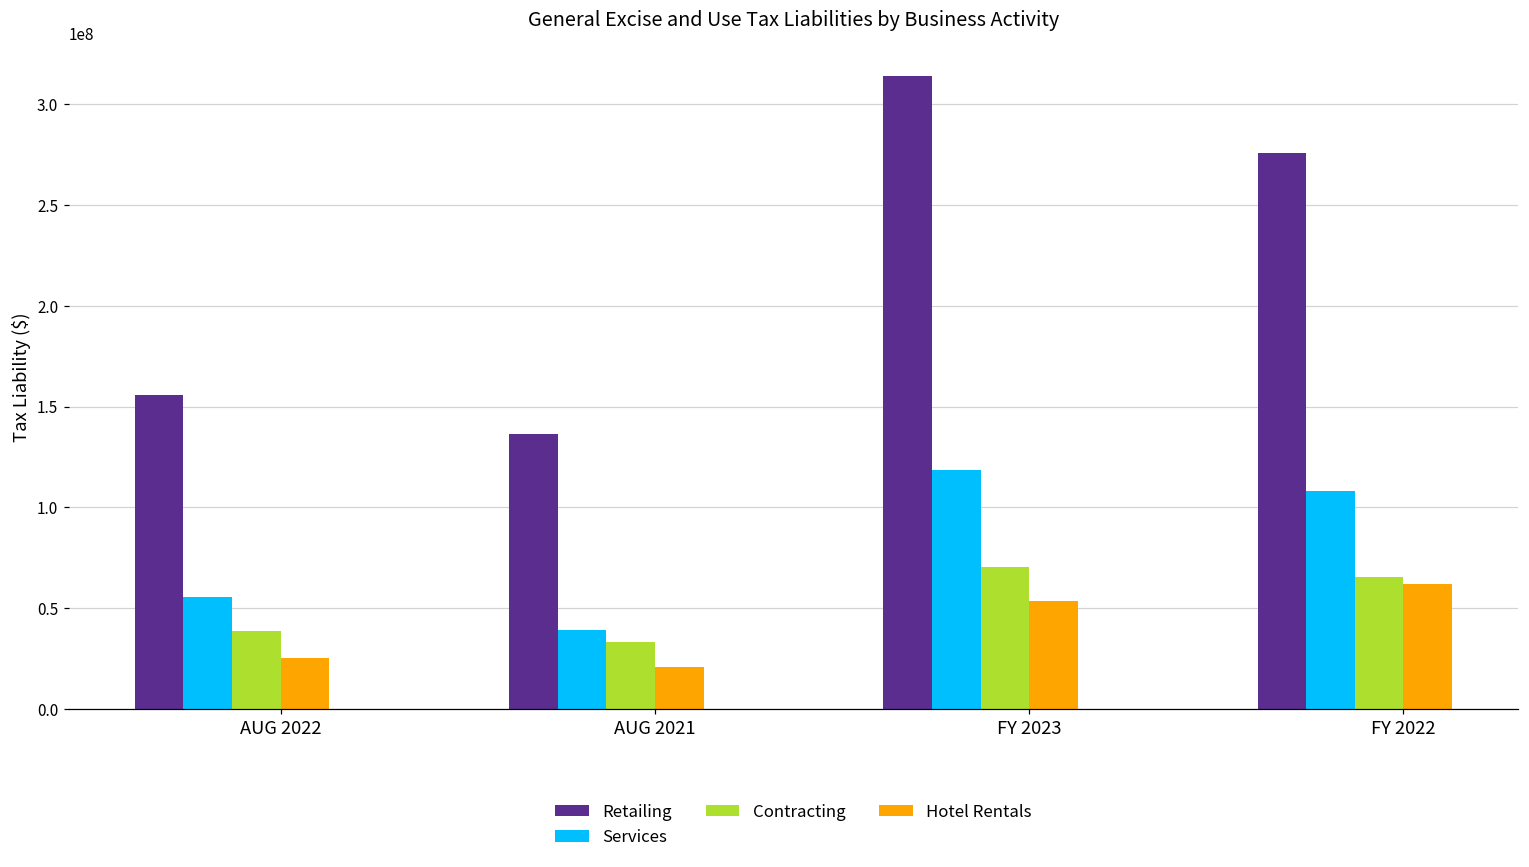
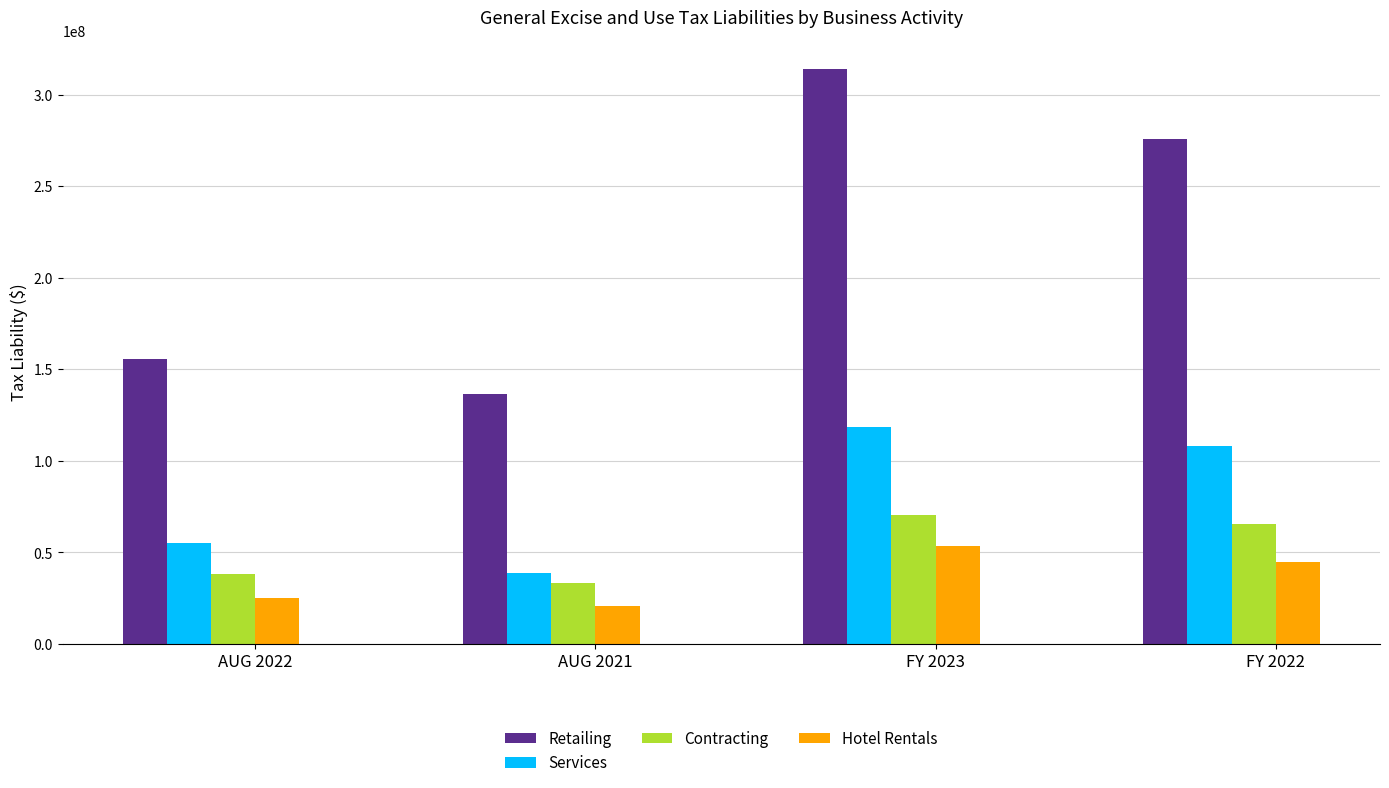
  {
    "Retailing": {
      "AUG 2022": 156000000,
      "AUG 2021": 136000000,
      "FY 2023": 314000000,
      "FY 2022": 276000000
    },
    "Services": {
      "AUG 2022": 55000000,
      "AUG 2021": 39000000,
      "FY 2023": 118000000,
      "FY 2022": 108000000
    },
    "Contracting": {
      "AUG 2022": 38000000,
      "AUG 2021": 33000000,
      "FY 2023": 70000000,
      "FY 2022": 65000000
    },
    "Hotel Rentals": {
      "AUG 2022": 25000000,
      "AUG 2021": 21000000,
      "FY 2023": 53000000,
-     "FY 2022": 62000000
+     "FY 2022": 45000000
    }
  }
